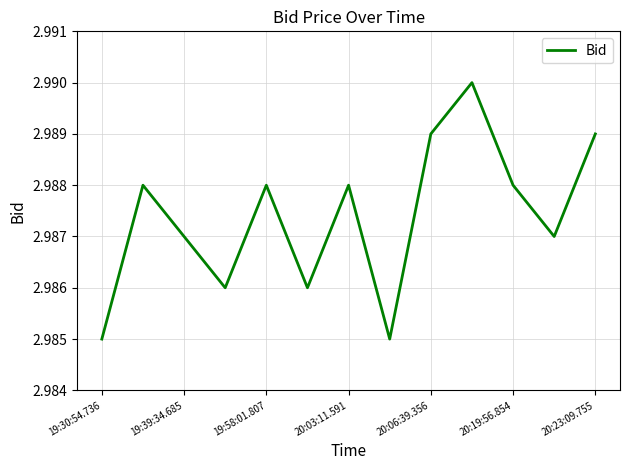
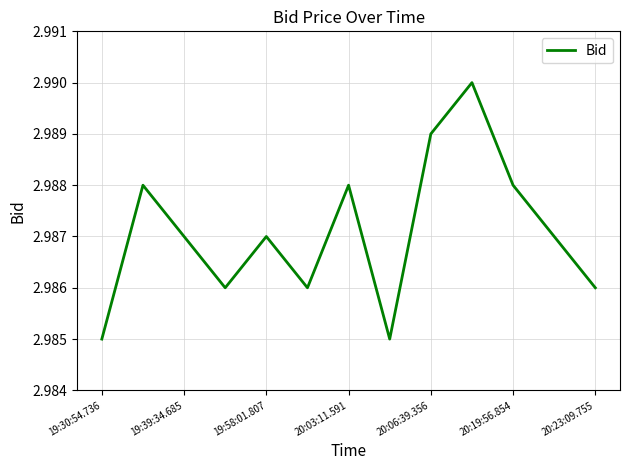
  {
    "19:30:54.736": 2.985,
    "19:39:34.685": 2.987,
-   "19:58:01.807": 2.988,
+   "19:58:01.807": 2.987,
    "20:03:11.591": 2.988,
    "20:06:39.356": 2.989,
    "20:19:56.854": 2.988,
-   "20:23:09.755": 2.989
+   "20:23:09.755": 2.986
  }
